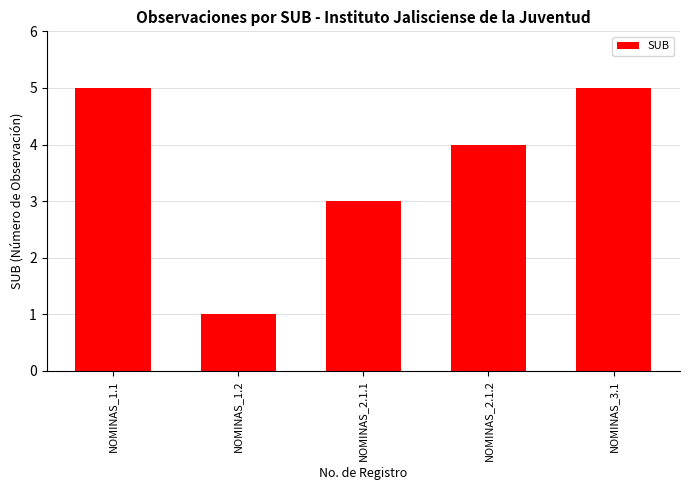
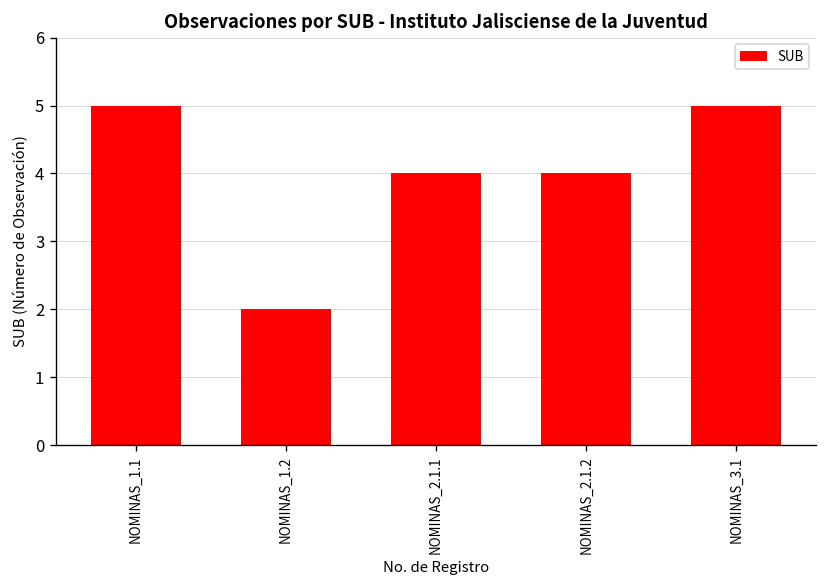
  {
    "NOMINAS_1.1": 5,
-   "NOMINAS_1.2": 1,
-   "NOMINAS_2.1.1": 3,
+   "NOMINAS_1.2": 2,
+   "NOMINAS_2.1.1": 4,
    "NOMINAS_2.1.2": 4,
    "NOMINAS_3.1": 5
  }
